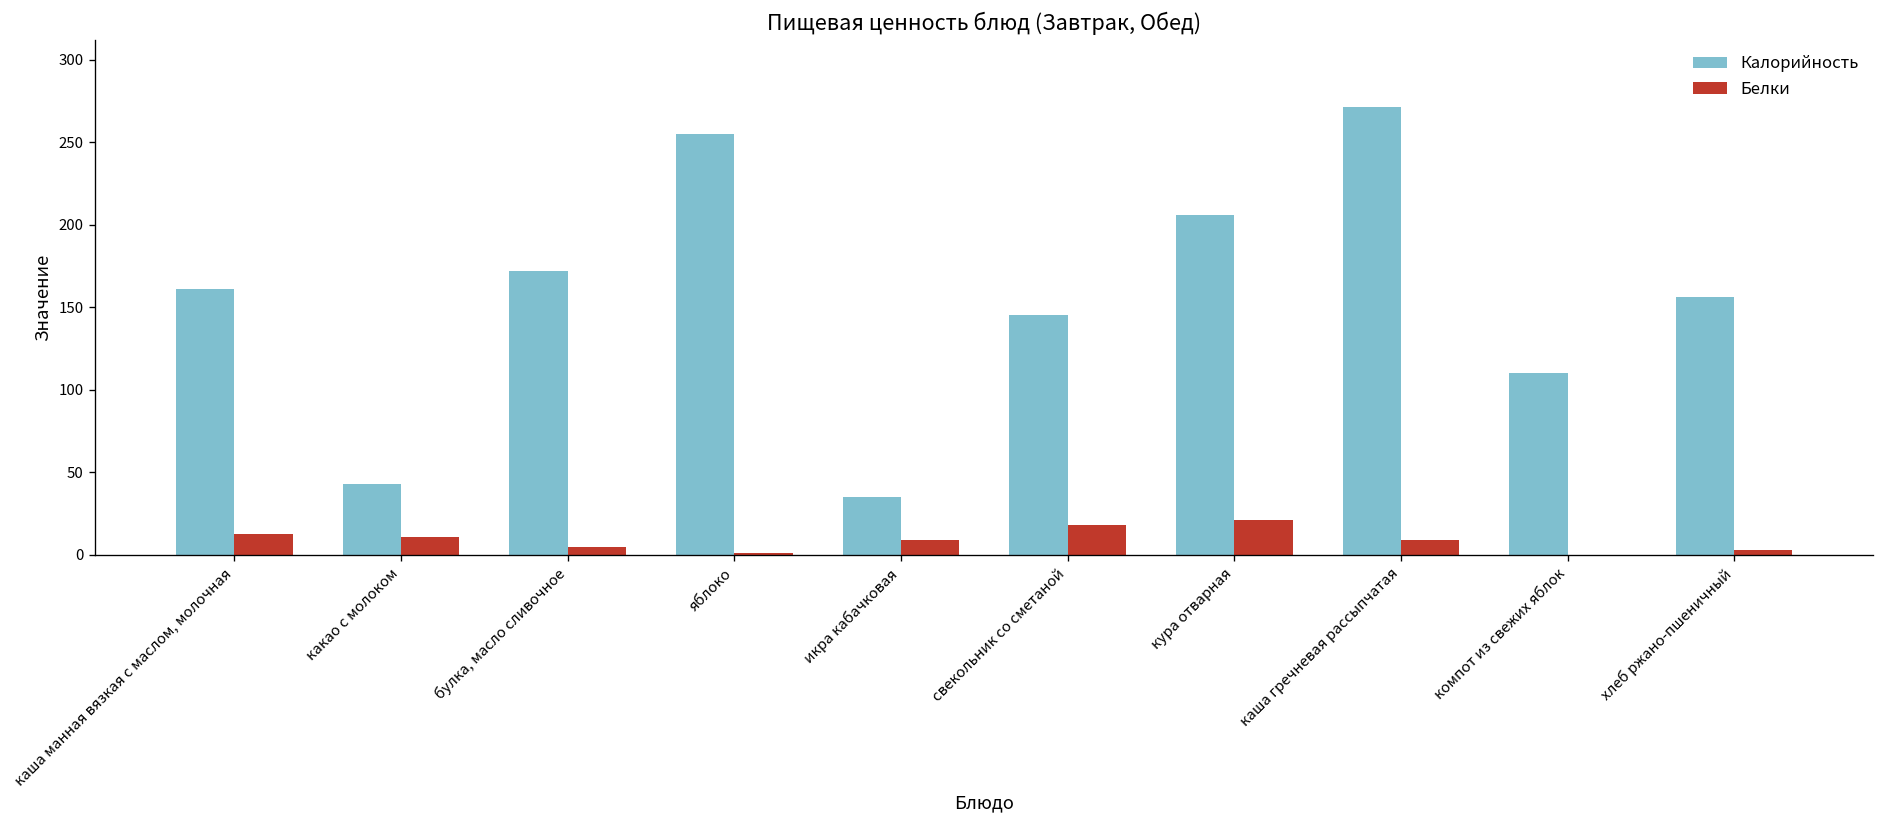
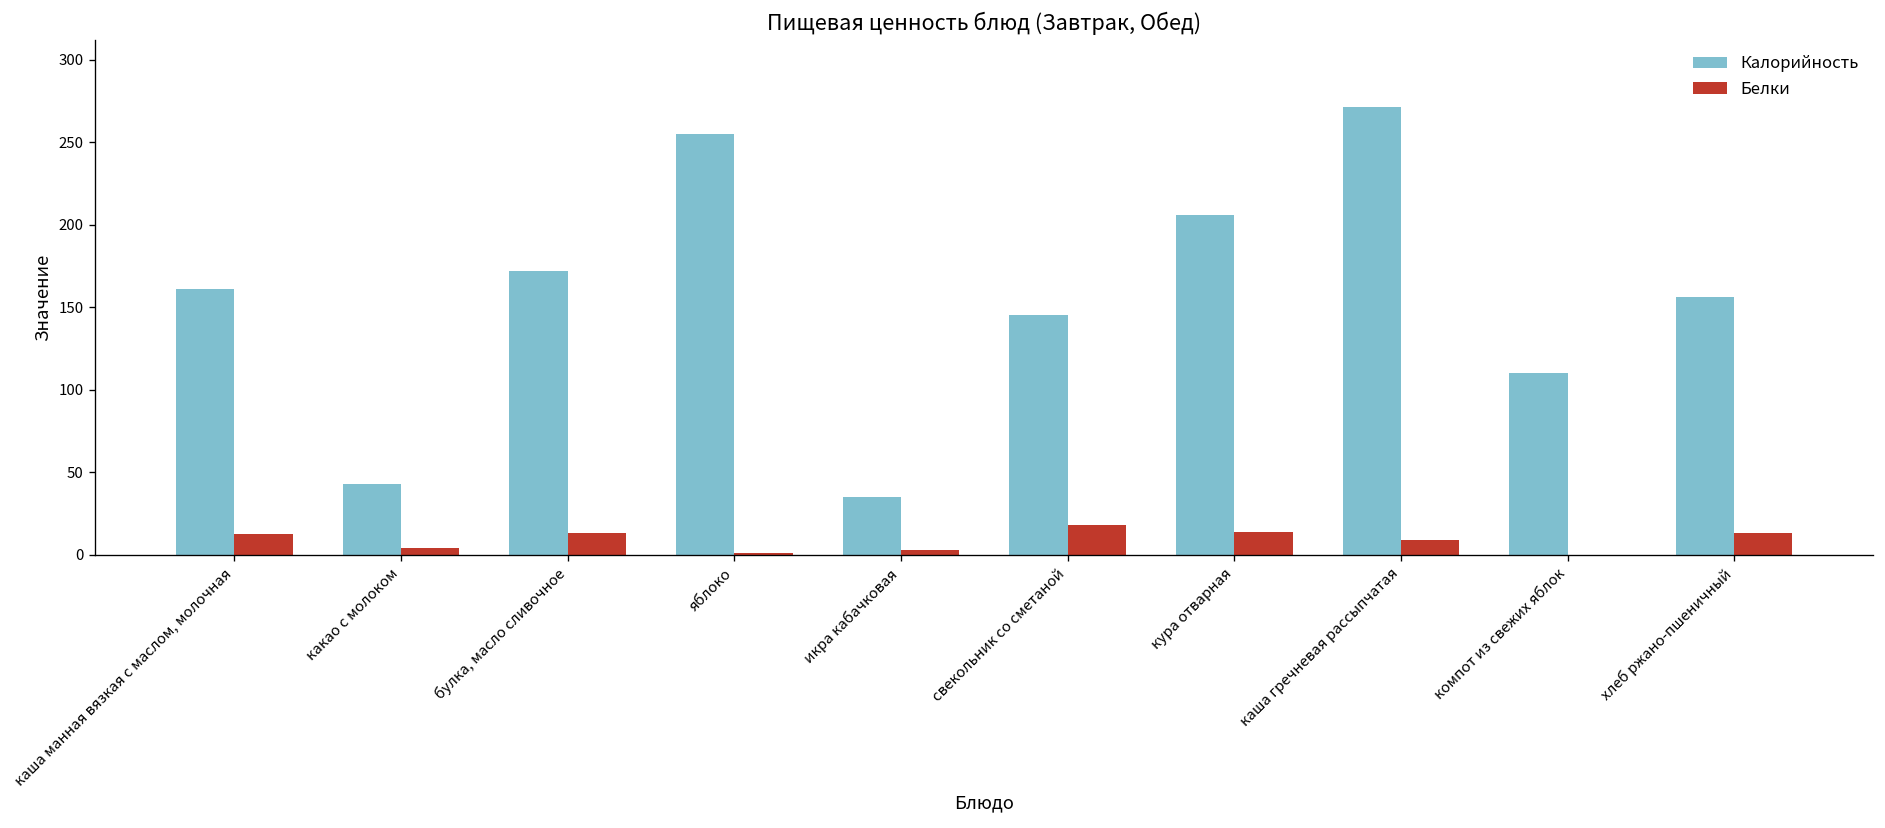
  {
    "Калорийность": {
      "каша манная вязкая с маслом, молочная": 161,
      "какао с молоком": 43,
      "булка, масло сливочное": 172,
      "яблоко": 255,
      "икра кабачковая": 35,
      "свекольник со сметаной": 145,
      "кура отварная": 206,
      "каша гречневая рассыпчатая": 271,
      "компот из свежих яблок": 110,
      "хлеб ржано-пшеничный": 156
    },
    "Белки": {
      "каша манная вязкая с маслом, молочная": 13,
-     "какао с молоком": 11,
-     "булка, масло сливочное": 5,
-     "икра кабачковая": 9,
+     "какао с молоком": 4,
+     "булка, масло сливочное": 13,
+     "икра кабачковая": 3,
      "свекольник со сметаной": 18,
-     "кура отварная": 21,
+     "кура отварная": 14,
      "каша гречневая рассыпчатая": 9,
      "компот из свежих яблок": 0,
-     "хлеб ржано-пшеничный": 3
+     "хлеб ржано-пшеничный": 13
    }
  }
